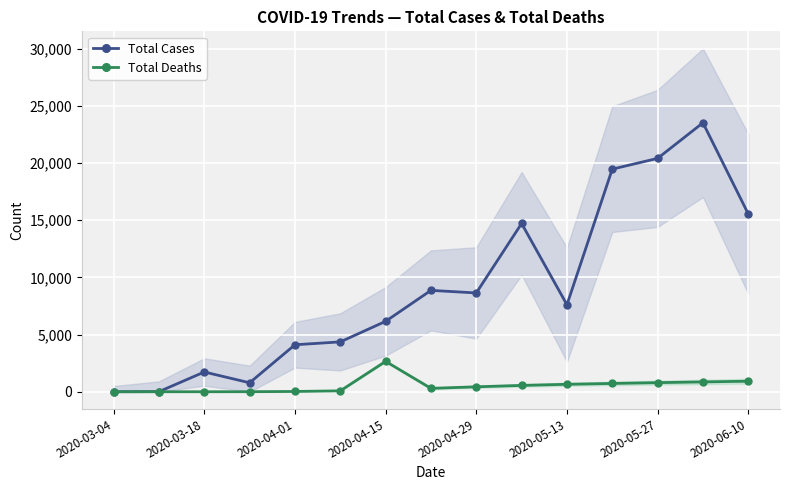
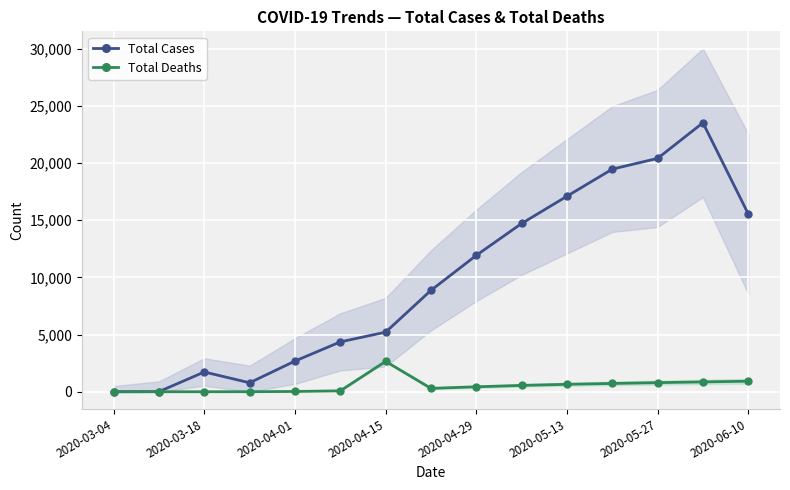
  {
    "Total Cases": {
      "2020-03-18": "1,700",
-     "2020-04-01": "4,100",
-     "2020-04-15": "6,200",
-     "2020-04-29": "8,600",
-     "2020-05-13": "7,600",
+     "2020-04-01": "2,700",
+     "2020-04-15": "5,200",
+     "2020-04-29": "11,900",
+     "2020-05-13": "17,100",
      "2020-05-27": "20,400",
      "2020-06-10": "15,600"
    }
  }
